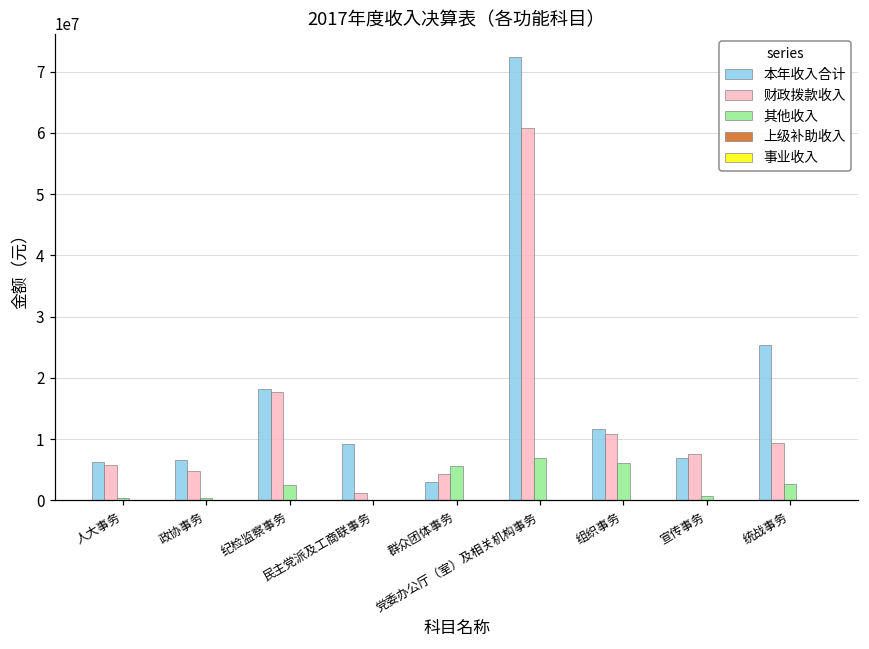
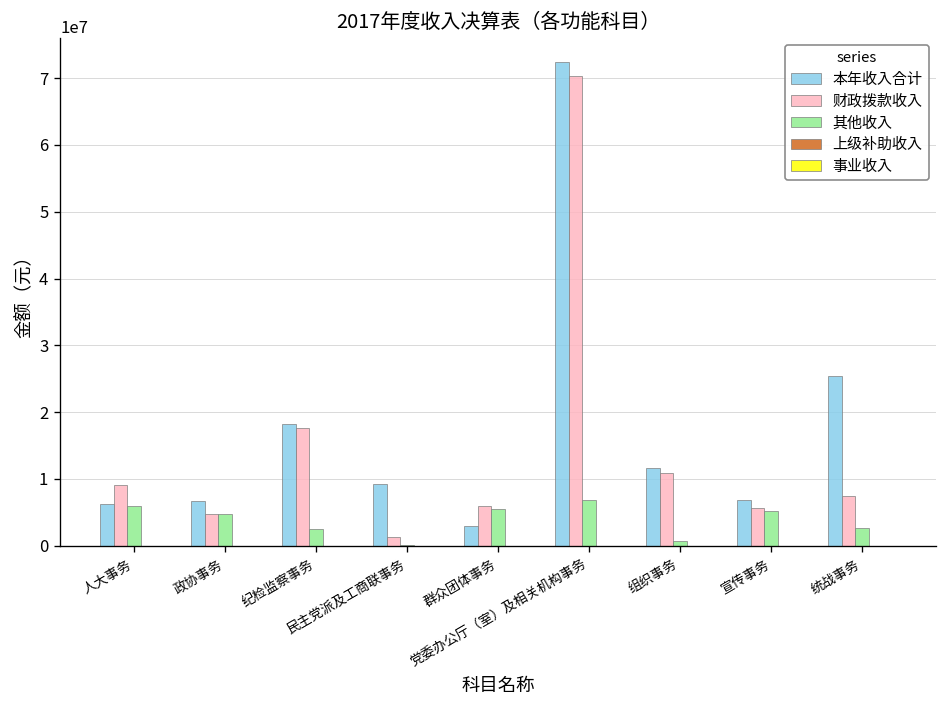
  {
    "本年收入合计": {
      "人大事务": 6000000,
      "政协事务": 7000000,
      "纪检监察事务": 18000000,
      "民主党派及工商联事务": 9000000,
      "群众团体事务": 3000000,
      "党委办公厅（室）及相关机构事务": 72000000,
      "组织事务": 12000000,
      "宣传事务": 7000000,
      "统战事务": 25000000
    },
    "财政拨款收入": {
-     "人大事务": 6000000,
+     "人大事务": 9000000,
      "政协事务": 5000000,
      "纪检监察事务": 18000000,
      "民主党派及工商联事务": 1000000,
-     "群众团体事务": 4000000,
-     "党委办公厅（室）及相关机构事务": 61000000,
+     "群众团体事务": 6000000,
+     "党委办公厅（室）及相关机构事务": 70000000,
      "组织事务": 11000000,
-     "宣传事务": 8000000,
-     "统战事务": 9000000
+     "宣传事务": 6000000,
+     "统战事务": 7000000
    },
    "其他收入": {
-     "人大事务": 0,
-     "政协事务": 0,
+     "人大事务": 6000000,
+     "政协事务": 5000000,
      "纪检监察事务": 3000000,
      "群众团体事务": 6000000,
      "党委办公厅（室）及相关机构事务": 7000000,
-     "组织事务": 6000000,
-     "宣传事务": 1000000,
+     "组织事务": 1000000,
+     "宣传事务": 5000000,
      "统战事务": 3000000
    },
    "上级补助收入": {
      "人大事务": 0,
      "政协事务": 0,
      "纪检监察事务": 0,
      "民主党派及工商联事务": 0,
      "群众团体事务": 0,
      "党委办公厅（室）及相关机构事务": 0,
      "组织事务": 0,
      "宣传事务": 0,
      "统战事务": 0
    },
    "事业收入": {
      "人大事务": 0,
      "政协事务": 0,
      "纪检监察事务": 0,
      "民主党派及工商联事务": 0,
      "群众团体事务": 0,
      "党委办公厅（室）及相关机构事务": 0,
      "组织事务": 0,
      "宣传事务": 0,
      "统战事务": 0
    }
  }
